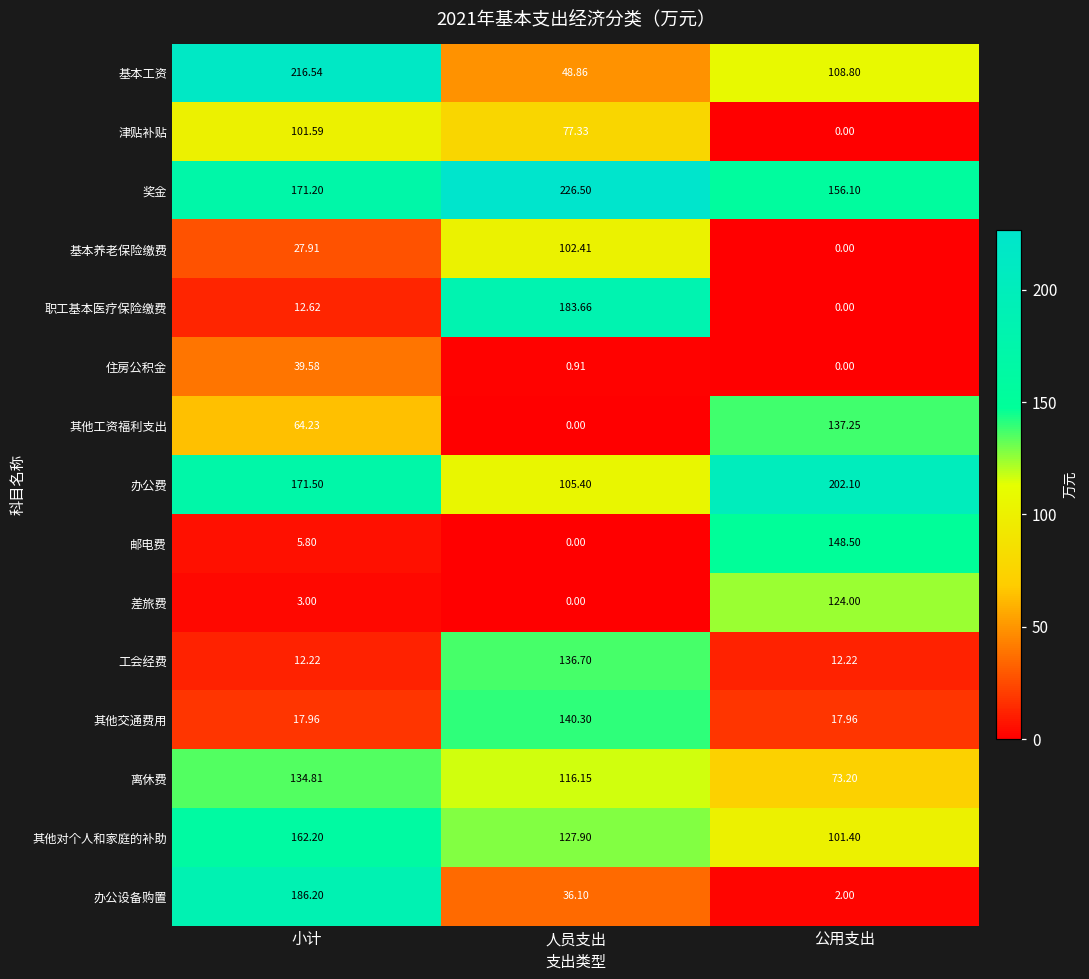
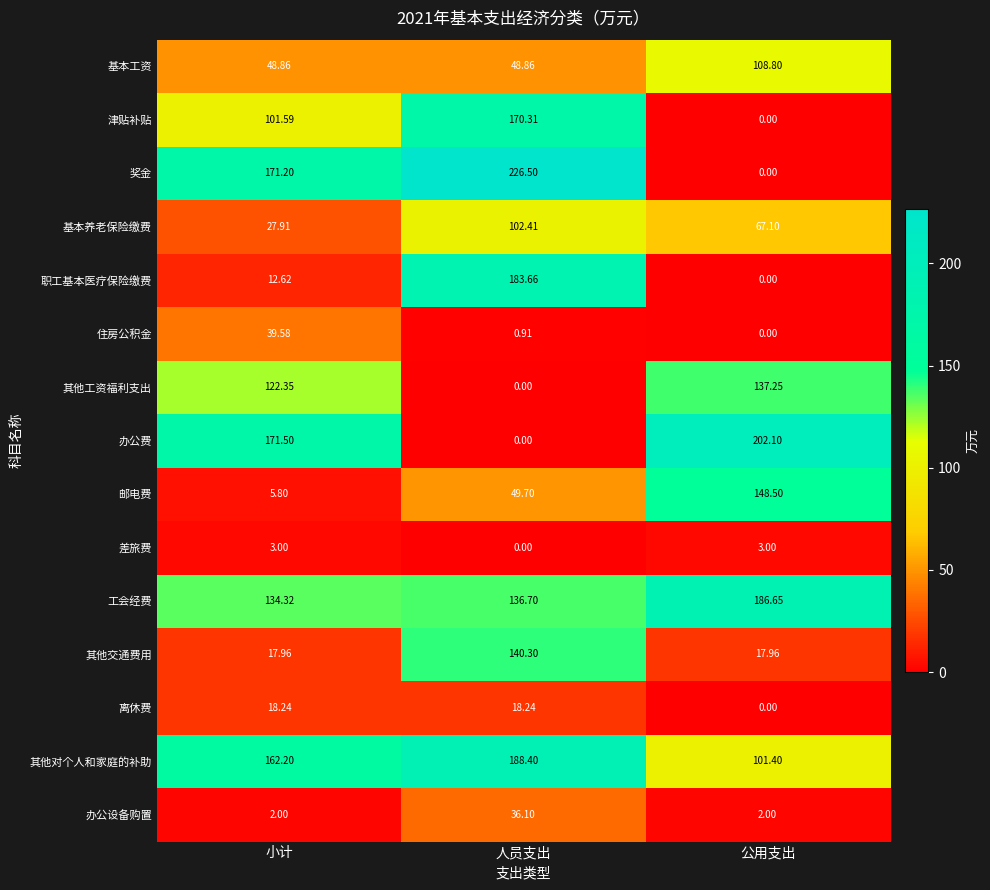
  {
    "基本工资": {
-     "小计": 216.54,
+     "小计": 48.86,
      "人员支出": 48.86,
      "公用支出": 108.80
    },
    "津贴补贴": {
      "小计": 101.59,
-     "人员支出": 77.33,
+     "人员支出": 170.31,
      "公用支出": 0.00
    },
    "奖金": {
      "小计": 171.20,
      "人员支出": 226.50,
-     "公用支出": 156.10
+     "公用支出": 0.00
    },
    "基本养老保险缴费": {
      "小计": 27.91,
      "人员支出": 102.41,
-     "公用支出": 0.00
+     "公用支出": 67.10
    },
    "职工基本医疗保险缴费": {
      "小计": 12.62,
      "人员支出": 183.66,
      "公用支出": 0.00
    },
    "住房公积金": {
      "小计": 39.58,
      "人员支出": 0.91,
      "公用支出": 0.00
    },
    "其他工资福利支出": {
-     "小计": 64.23,
+     "小计": 122.35,
      "人员支出": 0.00,
      "公用支出": 137.25
    },
    "办公费": {
      "小计": 171.50,
-     "人员支出": 105.40,
+     "人员支出": 0.00,
      "公用支出": 202.10
    },
    "邮电费": {
      "小计": 5.80,
-     "人员支出": 0.00,
+     "人员支出": 49.70,
      "公用支出": 148.50
    },
    "差旅费": {
      "小计": 3.00,
      "人员支出": 0.00,
-     "公用支出": 124.00
+     "公用支出": 3.00
    },
    "工会经费": {
-     "小计": 12.22,
+     "小计": 134.32,
      "人员支出": 136.70,
-     "公用支出": 12.22
+     "公用支出": 186.65
    },
    "其他交通费用": {
      "小计": 17.96,
      "人员支出": 140.30,
      "公用支出": 17.96
    },
    "离休费": {
-     "小计": 134.81,
-     "人员支出": 116.15,
-     "公用支出": 73.20
+     "小计": 18.24,
+     "人员支出": 18.24,
+     "公用支出": 0.00
    },
    "其他对个人和家庭的补助": {
      "小计": 162.20,
-     "人员支出": 127.90,
+     "人员支出": 188.40,
      "公用支出": 101.40
    },
    "办公设备购置": {
-     "小计": 186.20,
+     "小计": 2.00,
      "人员支出": 36.10,
      "公用支出": 2.00
    }
  }
